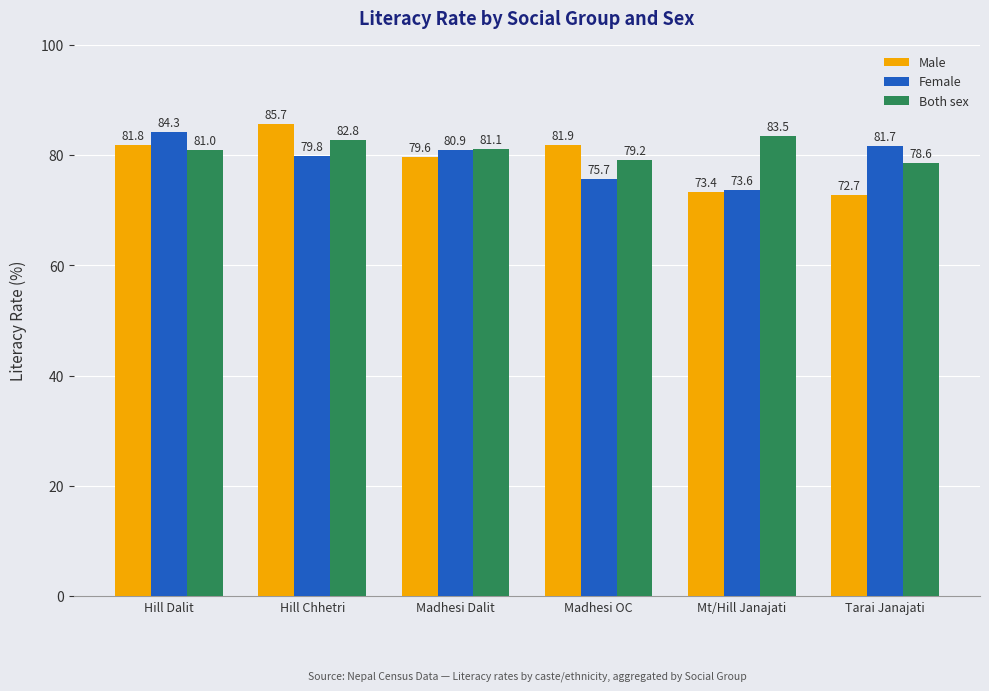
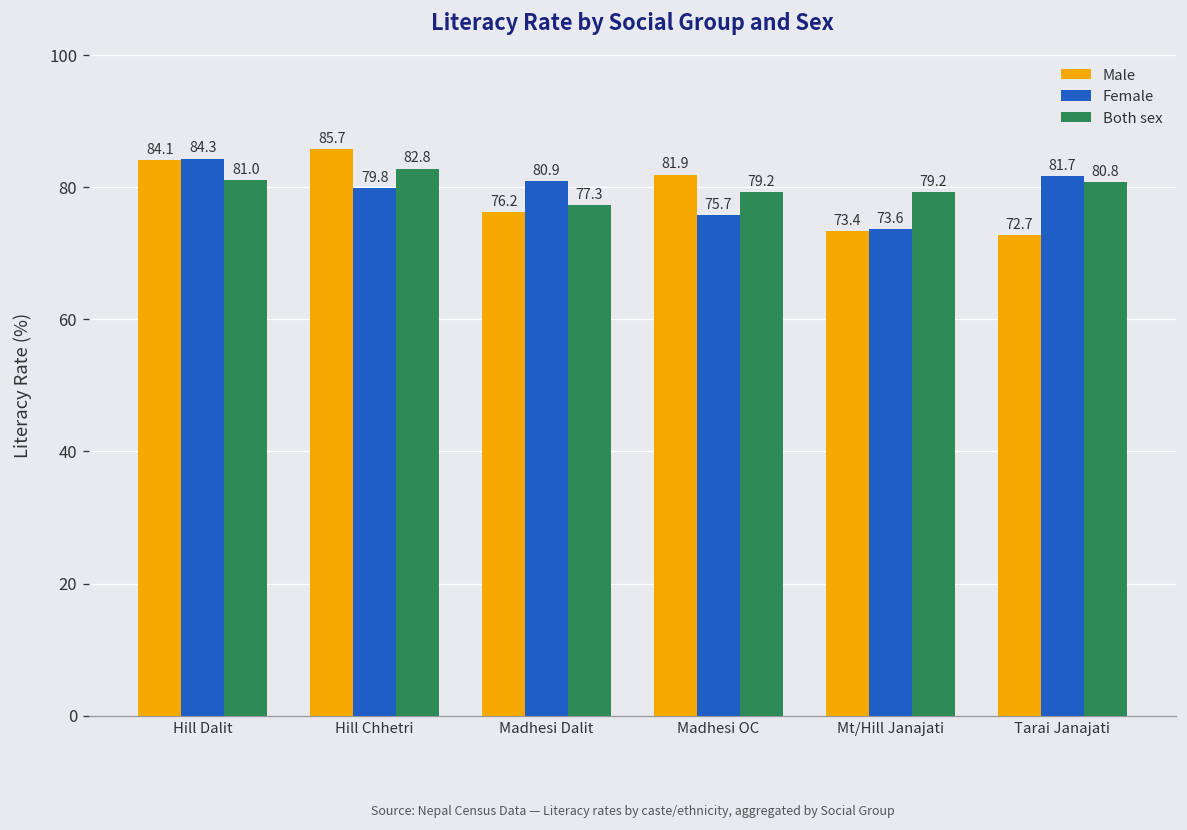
  {
    "Male": {
-     "Hill Dalit": 81.8,
+     "Hill Dalit": 84.1,
      "Hill Chhetri": 85.7,
-     "Madhesi Dalit": 79.6,
+     "Madhesi Dalit": 76.2,
      "Madhesi OC": 81.9,
      "Mt/Hill Janajati": 73.4,
      "Tarai Janajati": 72.7
    },
    "Female": {
      "Hill Dalit": 84.3,
      "Hill Chhetri": 79.8,
      "Madhesi Dalit": 80.9,
      "Madhesi OC": 75.7,
      "Mt/Hill Janajati": 73.6,
      "Tarai Janajati": 81.7
    },
    "Both sex": {
      "Hill Dalit": 81.0,
      "Hill Chhetri": 82.8,
-     "Madhesi Dalit": 81.1,
+     "Madhesi Dalit": 77.3,
      "Madhesi OC": 79.2,
-     "Mt/Hill Janajati": 83.5,
-     "Tarai Janajati": 78.6
+     "Mt/Hill Janajati": 79.2,
+     "Tarai Janajati": 80.8
    }
  }
